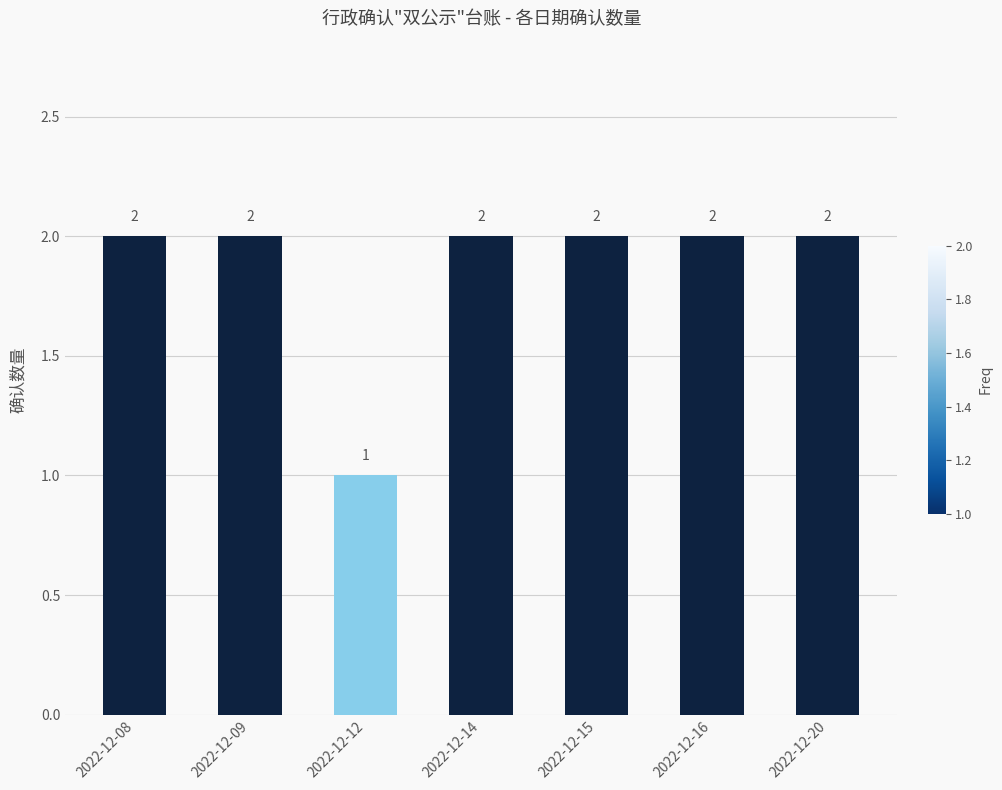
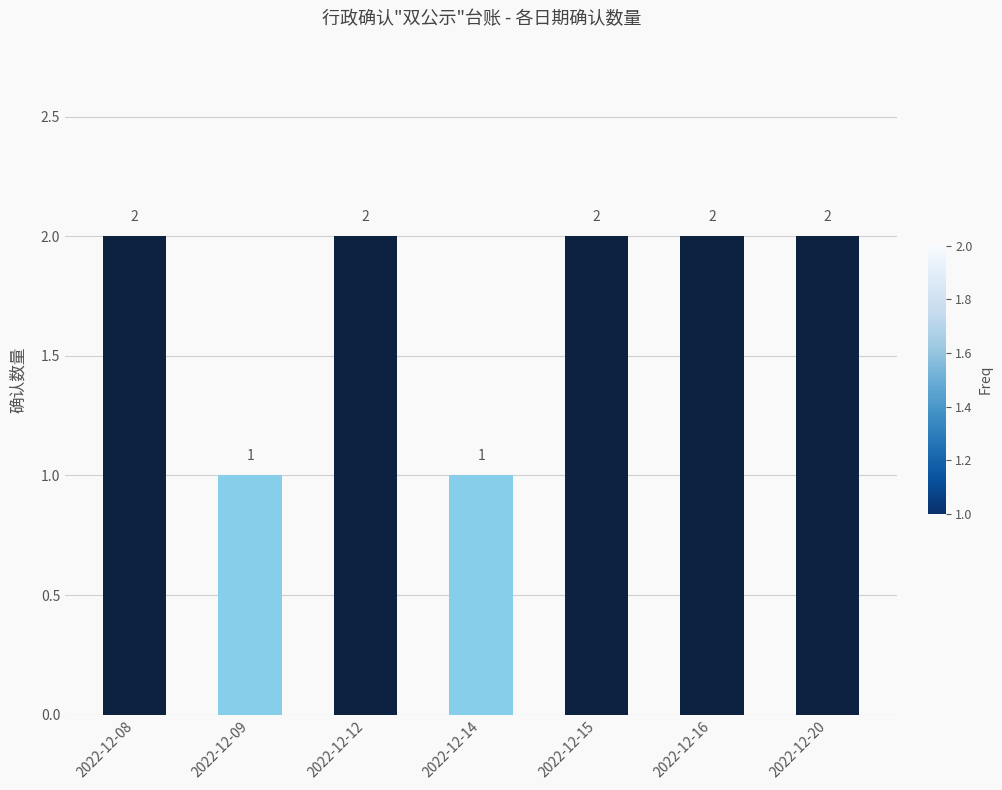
  {
    "2022-12-08": 2,
-   "2022-12-09": 2,
-   "2022-12-12": 1,
-   "2022-12-14": 2,
+   "2022-12-09": 1,
+   "2022-12-12": 2,
+   "2022-12-14": 1,
    "2022-12-15": 2,
    "2022-12-16": 2,
    "2022-12-20": 2
  }
